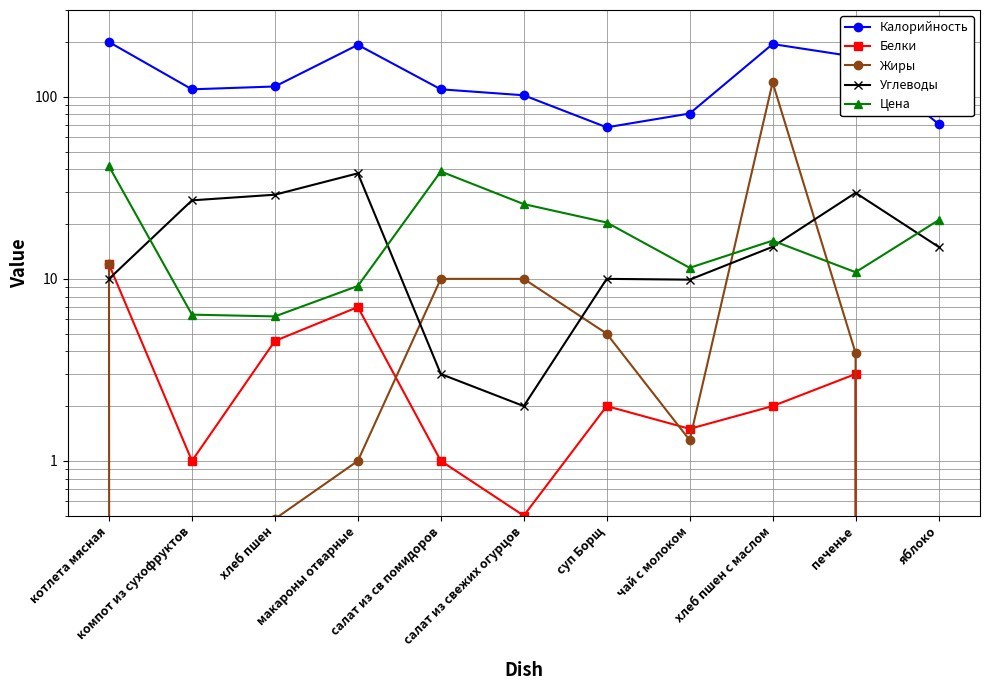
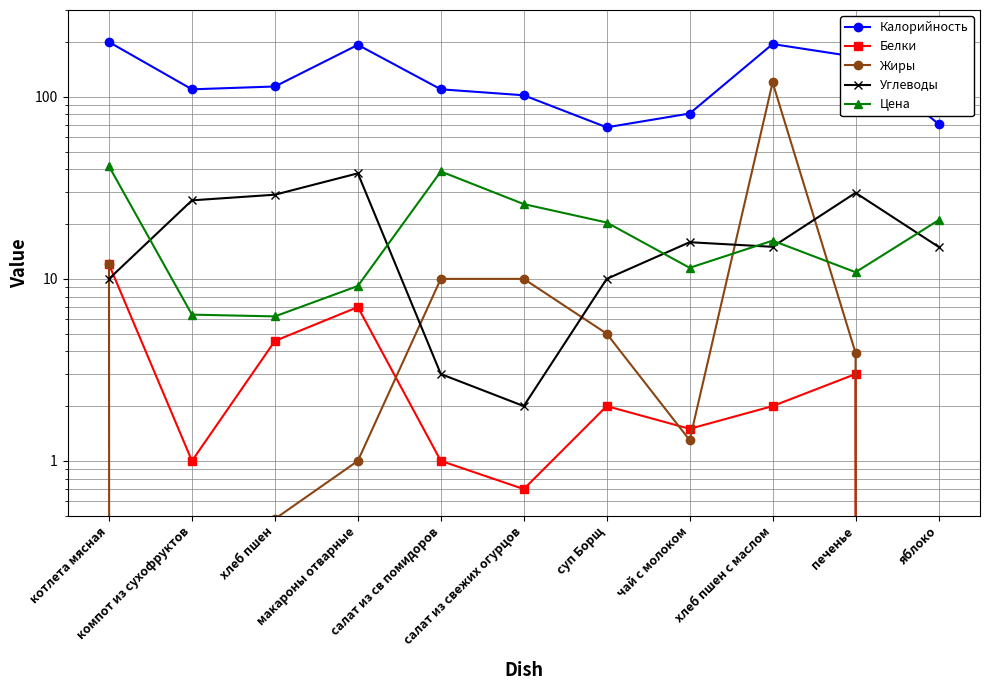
  {
    "Калорийность": {
      "котлета мясная": 200,
      "компот из сухофруктов": 110,
      "хлеб пшен": 110,
      "макароны отварные": 190,
      "салат из св помидоров": 110,
      "салат из свежих огурцов": 100,
      "суп Борщ": 68,
      "чай с молоком": 80,
      "хлеб пшен с маслом": 200,
      "яблоко": 71
    },
    "Белки": {
      "компот из сухофруктов": 1.0,
      "хлеб пшен": 4.6,
      "макароны отварные": 7.0,
      "салат из св помидоров": 1.0,
-     "салат из свежих огурцов": 0.5,
+     "салат из свежих огурцов": 0.7,
      "суп Борщ": 2.0,
      "чай с молоком": 1.5,
      "хлеб пшен с маслом": 2.0,
      "печенье": 3.0
    },
    "Жиры": {
      "макароны отварные": 1.0,
      "салат из св помидоров": 10,
      "салат из свежих огурцов": 10,
      "суп Борщ": 5.0,
      "чай с молоком": 1.3,
      "хлеб пшен с маслом": 120,
      "печенье": 3.9
    },
    "Углеводы": {
      "котлета мясная": 10,
      "компот из сухофруктов": 27,
      "хлеб пшен": 29,
      "макароны отварные": 38,
      "салат из св помидоров": 3,
      "салат из свежих огурцов": 2,
      "суп Борщ": 10,
-     "чай с молоком": 10,
+     "чай с молоком": 16,
      "хлеб пшен с маслом": 15,
      "печенье": 30,
      "яблоко": 15
    },
    "Цена": {
      "котлета мясная": 42,
      "компот из сухофруктов": 6.4,
      "хлеб пшен": 6.2,
      "макароны отварные": 9,
      "салат из св помидоров": 39,
      "салат из свежих огурцов": 26,
      "суп Борщ": 20,
      "чай с молоком": 12,
      "хлеб пшен с маслом": 16,
      "печенье": 11,
      "яблоко": 21
    }
  }
